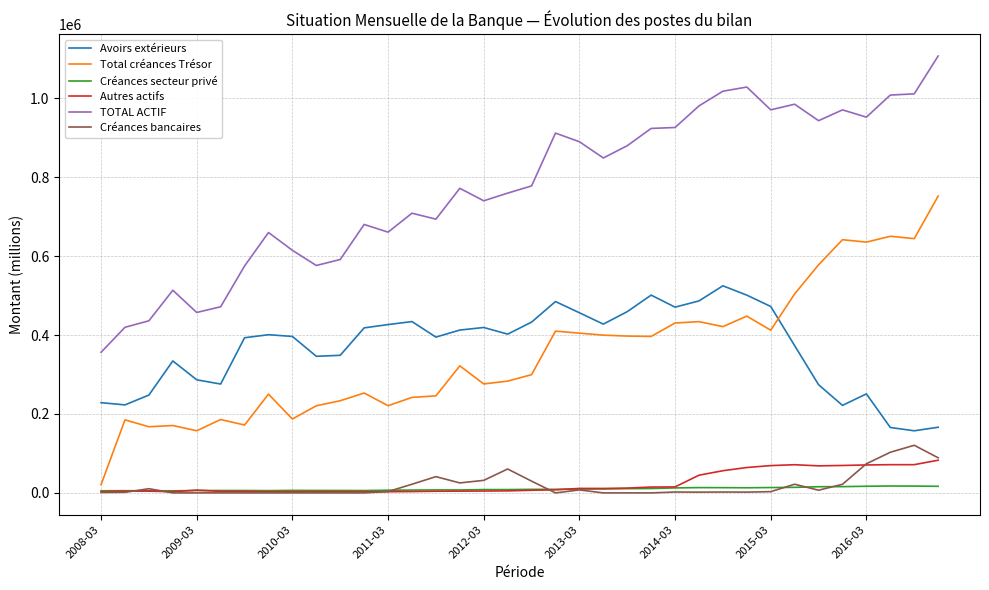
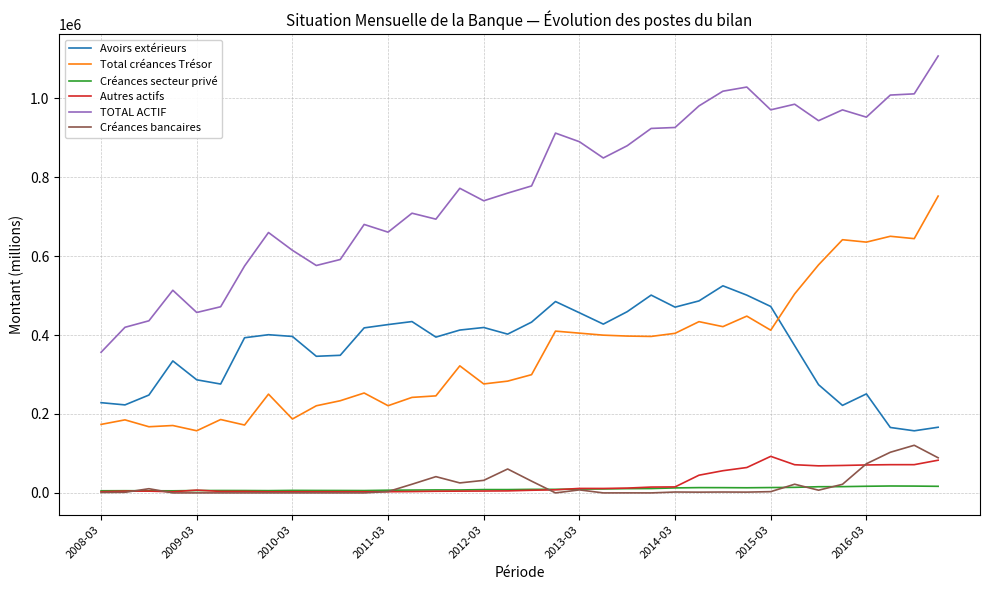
  {
    "Avoirs extérieurs": {
      "2008-03": 230000,
      "2009-03": 290000,
      "2010-03": 400000,
      "2011-03": 430000,
      "2012-03": 420000,
      "2013-03": 460000,
      "2014-03": 470000,
      "2015-03": 470000,
      "2016-03": 250000
    },
    "Total créances Trésor": {
-     "2008-03": 20000,
+     "2008-03": 170000,
      "2009-03": 160000,
      "2010-03": 190000,
      "2011-03": 220000,
      "2012-03": 280000,
      "2013-03": 400000,
-     "2014-03": 430000,
+     "2014-03": 400000,
      "2015-03": 410000,
      "2016-03": 640000
    },
    "Créances secteur privé": {
      "2015-03": 10000,
      "2016-03": 20000
    },
    "Autres actifs": {
-     "2015-03": 70000
+     "2015-03": 90000
    },
    "TOTAL ACTIF": {
      "2008-03": 360000,
      "2009-03": 460000,
      "2010-03": 610000,
      "2011-03": 660000,
      "2012-03": 740000,
      "2013-03": 890000,
      "2014-03": 930000,
      "2015-03": 970000,
      "2016-03": 950000
    },
    "Créances bancaires": {
      "2012-03": 30000,
      "2014-03": 0,
      "2015-03": 0
    }
  }
